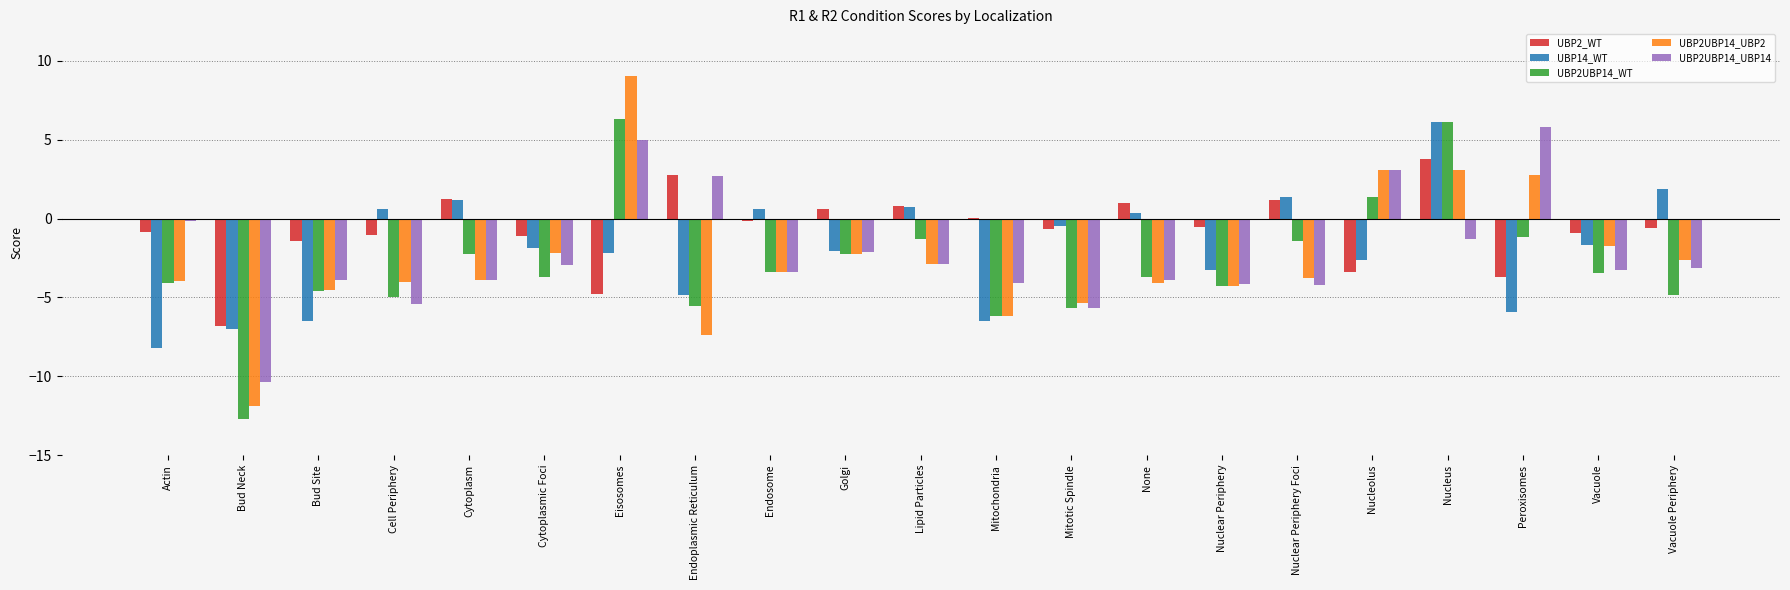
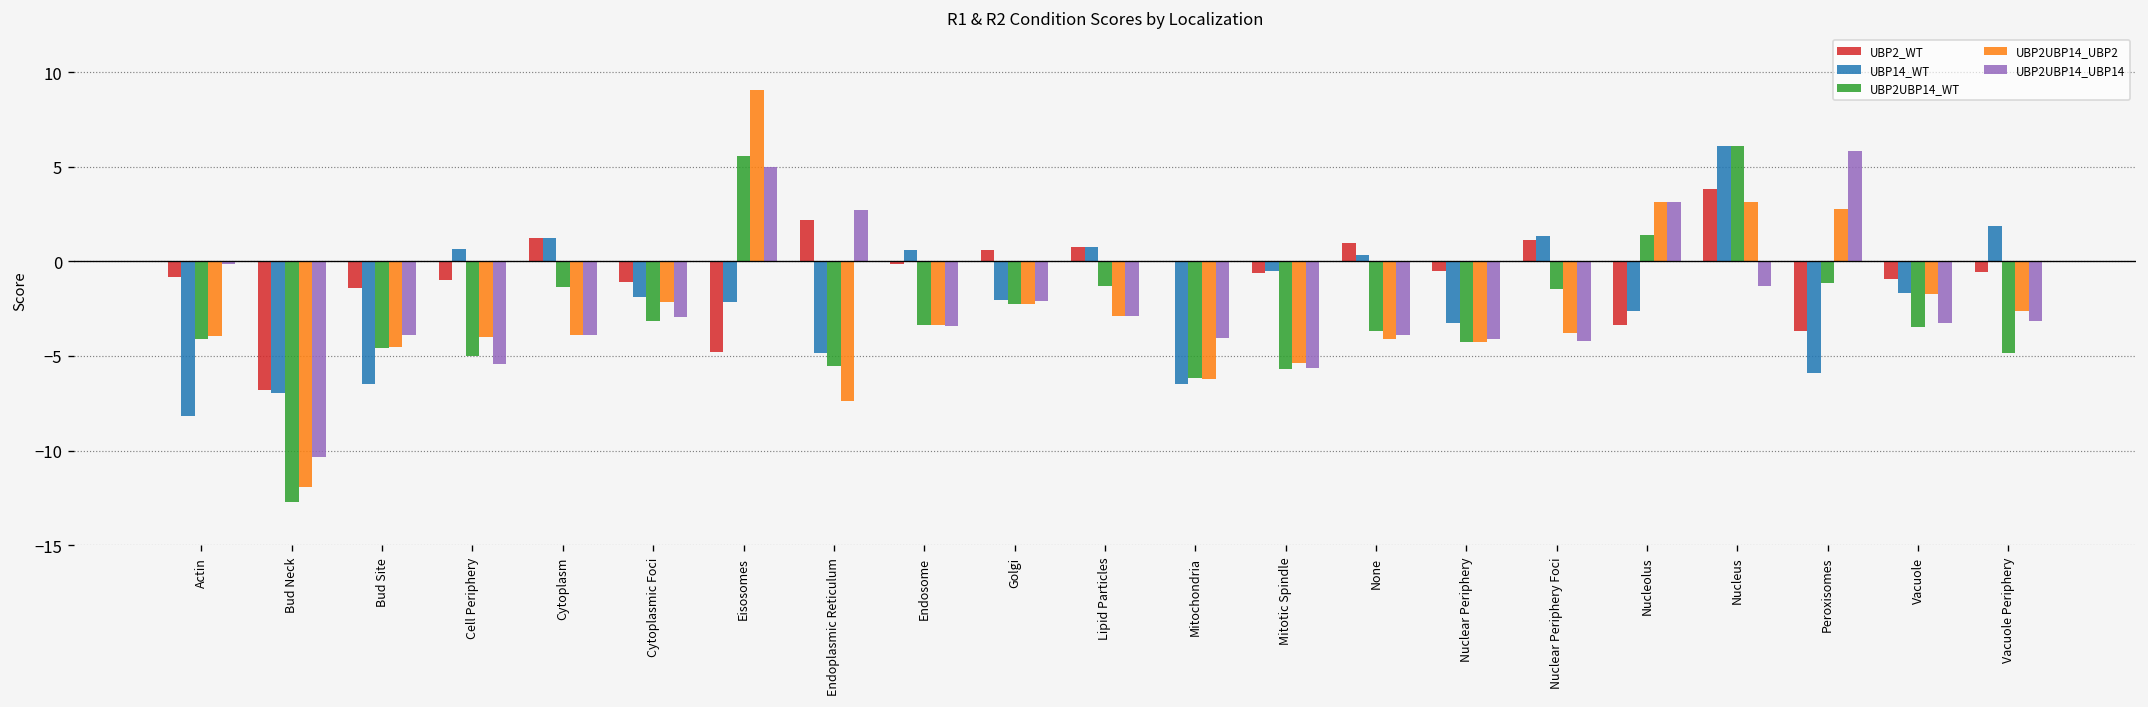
  {
    "UBP2_WT": {
      "Actin": -0.8,
      "Bud Neck": -6.8,
      "Bud Site": -1.4,
      "Cell Periphery": -1.0,
      "Cytoplasm": 1.2,
      "Cytoplasmic Foci": -1.1,
      "Eisosomes": -4.8,
-     "Endoplasmic Reticulum": 2.8,
+     "Endoplasmic Reticulum": 2.2,
      "Golgi": 0.6,
      "Lipid Particles": 0.8,
      "Mitotic Spindle": -0.6,
      "None": 1.0,
      "Nuclear Periphery": -0.5,
      "Nuclear Periphery Foci": 1.2,
      "Nucleolus": -3.4,
      "Nucleus": 3.8,
      "Peroxisomes": -3.7,
      "Vacuole": -0.9,
      "Vacuole Periphery": -0.6
    },
    "UBP14_WT": {
      "Actin": -8.2,
      "Bud Neck": -7.0,
      "Bud Site": -6.5,
      "Cell Periphery": 0.6,
      "Cytoplasm": 1.2,
      "Cytoplasmic Foci": -1.9,
      "Eisosomes": -2.2,
      "Endoplasmic Reticulum": -4.9,
      "Endosome": 0.6,
      "Golgi": -2.1,
      "Lipid Particles": 0.7,
      "Mitochondria": -6.5,
      "Mitotic Spindle": -0.5,
      "None": 0.3,
      "Nuclear Periphery": -3.3,
      "Nuclear Periphery Foci": 1.4,
      "Nucleolus": -2.6,
      "Nucleus": 6.1,
      "Peroxisomes": -5.9,
      "Vacuole": -1.7,
      "Vacuole Periphery": 1.9
    },
    "UBP2UBP14_WT": {
      "Actin": -4.1,
      "Bud Neck": -12.7,
      "Bud Site": -4.6,
      "Cell Periphery": -5.0,
-     "Cytoplasm": -2.3,
-     "Cytoplasmic Foci": -3.7,
-     "Eisosomes": 6.3,
+     "Cytoplasm": -1.4,
+     "Cytoplasmic Foci": -3.1,
+     "Eisosomes": 5.6,
      "Endoplasmic Reticulum": -5.5,
      "Endosome": -3.4,
      "Golgi": -2.2,
      "Lipid Particles": -1.3,
      "Mitochondria": -6.2,
      "Mitotic Spindle": -5.7,
      "None": -3.7,
      "Nuclear Periphery": -4.3,
      "Nuclear Periphery Foci": -1.4,
      "Nucleolus": 1.4,
      "Nucleus": 6.1,
      "Peroxisomes": -1.2,
      "Vacuole": -3.5,
      "Vacuole Periphery": -4.9
    },
    "UBP2UBP14_UBP2": {
      "Actin": -4.0,
      "Bud Neck": -11.9,
      "Bud Site": -4.5,
      "Cell Periphery": -4.0,
      "Cytoplasm": -3.9,
      "Cytoplasmic Foci": -2.2,
      "Eisosomes": 9.1,
      "Endoplasmic Reticulum": -7.4,
      "Endosome": -3.4,
      "Golgi": -2.3,
      "Lipid Particles": -2.9,
      "Mitochondria": -6.2,
      "Mitotic Spindle": -5.4,
      "None": -4.1,
      "Nuclear Periphery": -4.3,
      "Nuclear Periphery Foci": -3.8,
      "Nucleolus": 3.1,
      "Nucleus": 3.1,
      "Peroxisomes": 2.8,
      "Vacuole": -1.7,
      "Vacuole Periphery": -2.6
    },
    "UBP2UBP14_UBP14": {
      "Bud Neck": -10.4,
      "Bud Site": -3.9,
      "Cell Periphery": -5.4,
      "Cytoplasm": -3.9,
      "Cytoplasmic Foci": -2.9,
      "Eisosomes": 5.0,
      "Endoplasmic Reticulum": 2.7,
      "Endosome": -3.4,
      "Golgi": -2.1,
      "Lipid Particles": -2.9,
      "Mitochondria": -4.1,
      "Mitotic Spindle": -5.7,
      "None": -3.9,
      "Nuclear Periphery": -4.1,
      "Nuclear Periphery Foci": -4.2,
      "Nucleolus": 3.1,
      "Nucleus": -1.3,
      "Peroxisomes": 5.8,
      "Vacuole": -3.3,
      "Vacuole Periphery": -3.2
    }
  }
